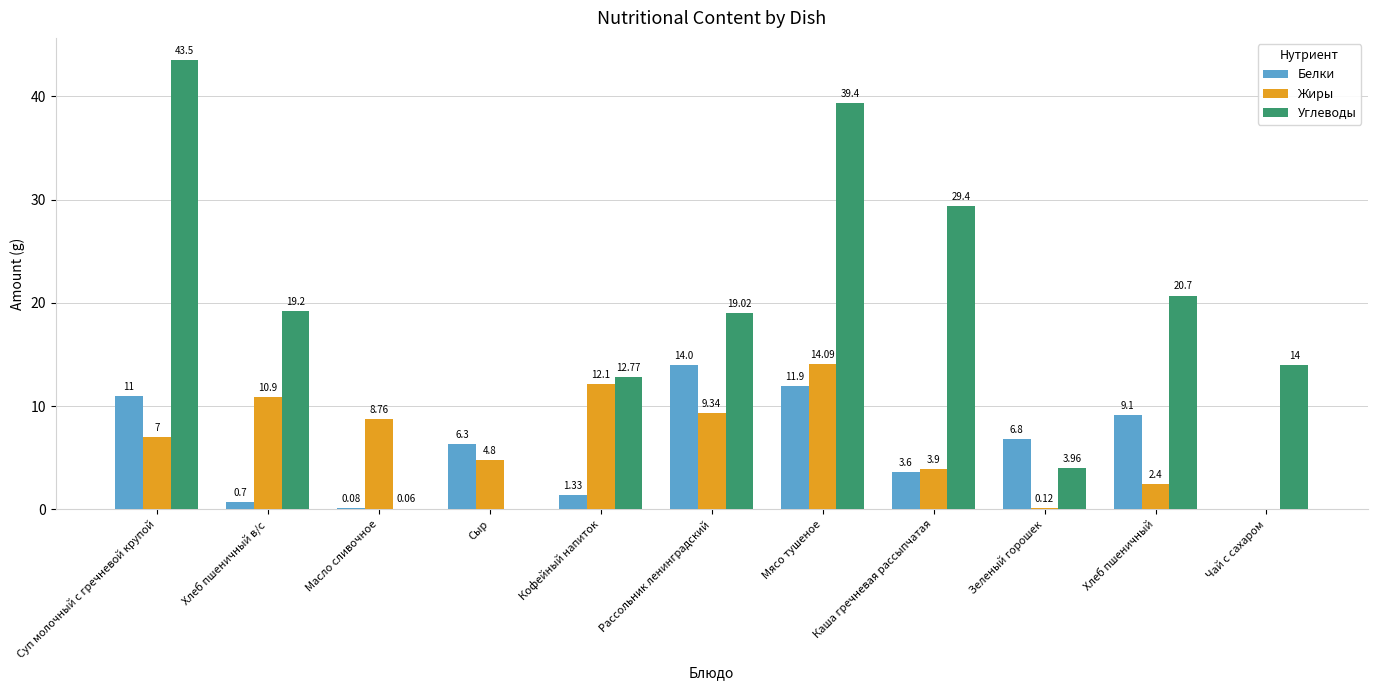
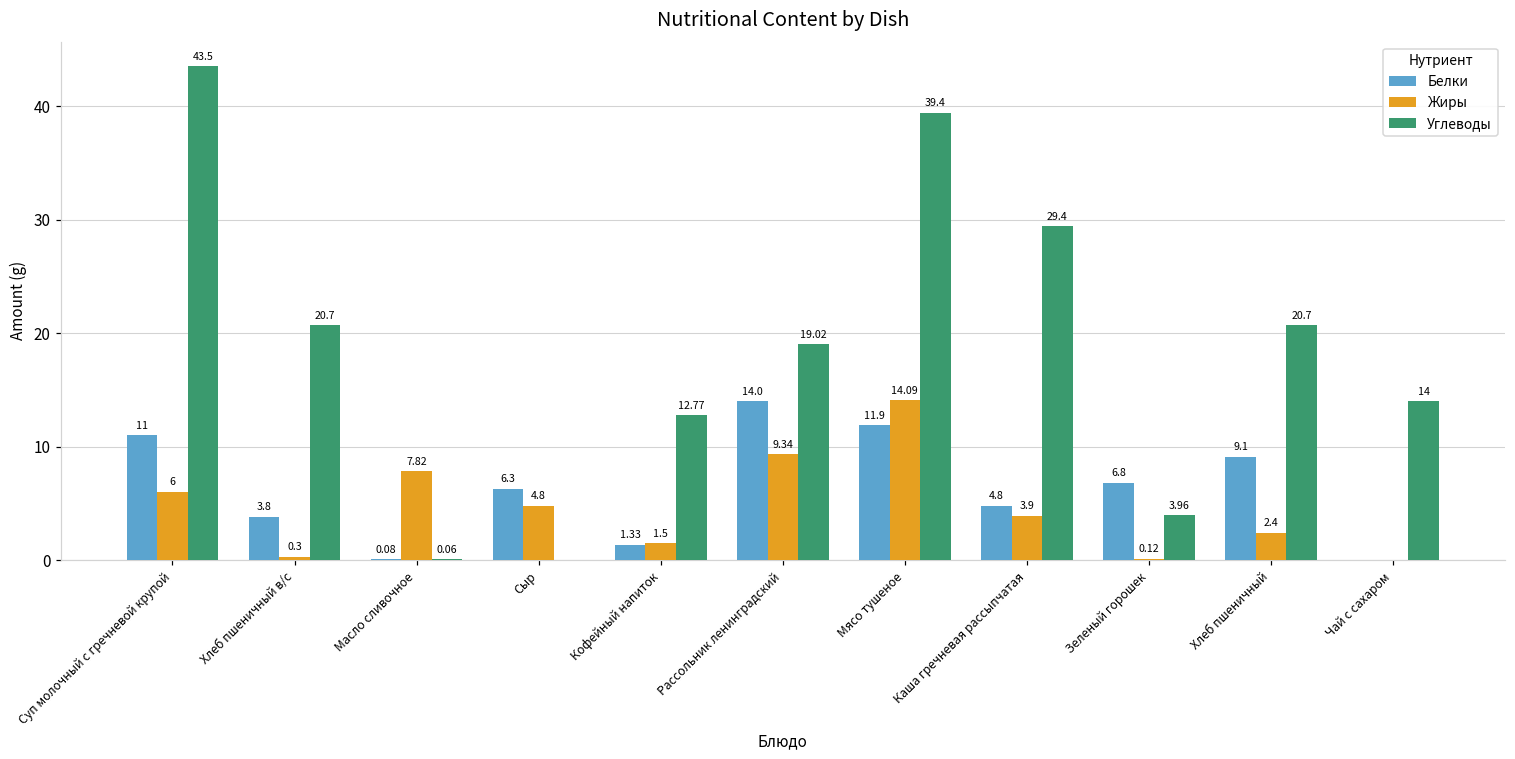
  {
    "Белки": {
      "Суп молочный с гречневой крупой": 11,
-     "Хлеб пшеничный в/с": 0.7,
+     "Хлеб пшеничный в/с": 3.8,
      "Масло сливочное": 0.08,
      "Сыр": 6.3,
      "Кофейный напиток": 1.33,
      "Рассольник ленинградский": 14.0,
      "Мясо тушеное": 11.9,
-     "Каша гречневая рассыпчатая": 3.6,
+     "Каша гречневая рассыпчатая": 4.8,
      "Зеленый горошек": 6.8,
      "Хлеб пшеничный": 9.1
    },
    "Жиры": {
-     "Суп молочный с гречневой крупой": 7,
-     "Хлеб пшеничный в/с": 10.9,
-     "Масло сливочное": 8.76,
+     "Суп молочный с гречневой крупой": 6,
+     "Хлеб пшеничный в/с": 0.3,
+     "Масло сливочное": 7.82,
      "Сыр": 4.8,
-     "Кофейный напиток": 12.1,
+     "Кофейный напиток": 1.5,
      "Рассольник ленинградский": 9.34,
      "Мясо тушеное": 14.09,
      "Каша гречневая рассыпчатая": 3.9,
      "Зеленый горошек": 0.12,
      "Хлеб пшеничный": 2.4
    },
    "Углеводы": {
      "Суп молочный с гречневой крупой": 43.5,
-     "Хлеб пшеничный в/с": 19.2,
+     "Хлеб пшеничный в/с": 20.7,
      "Масло сливочное": 0.06,
      "Кофейный напиток": 12.77,
      "Рассольник ленинградский": 19.02,
      "Мясо тушеное": 39.4,
      "Каша гречневая рассыпчатая": 29.4,
      "Зеленый горошек": 3.96,
      "Хлеб пшеничный": 20.7,
      "Чай с сахаром": 14
    }
  }
